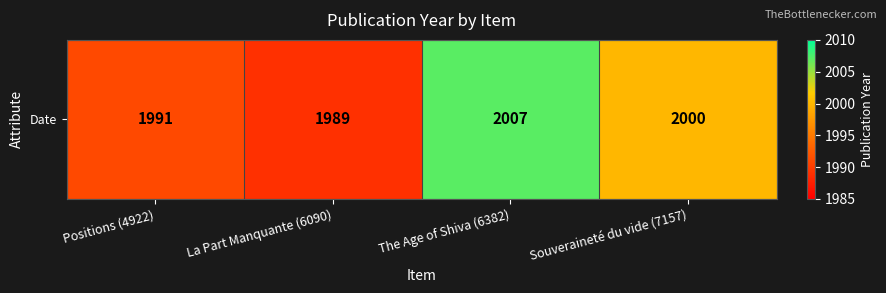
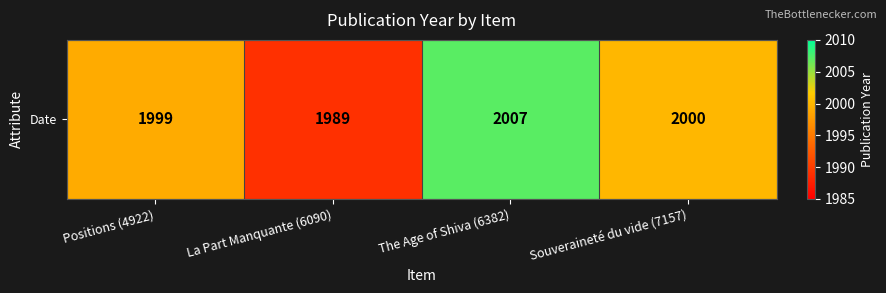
  {
    "Date": {
-     "Positions (4922)": 1991,
+     "Positions (4922)": 1999,
      "La Part Manquante (6090)": 1989,
      "The Age of Shiva (6382)": 2007,
      "Souveraineté du vide (7157)": 2000
    }
  }
